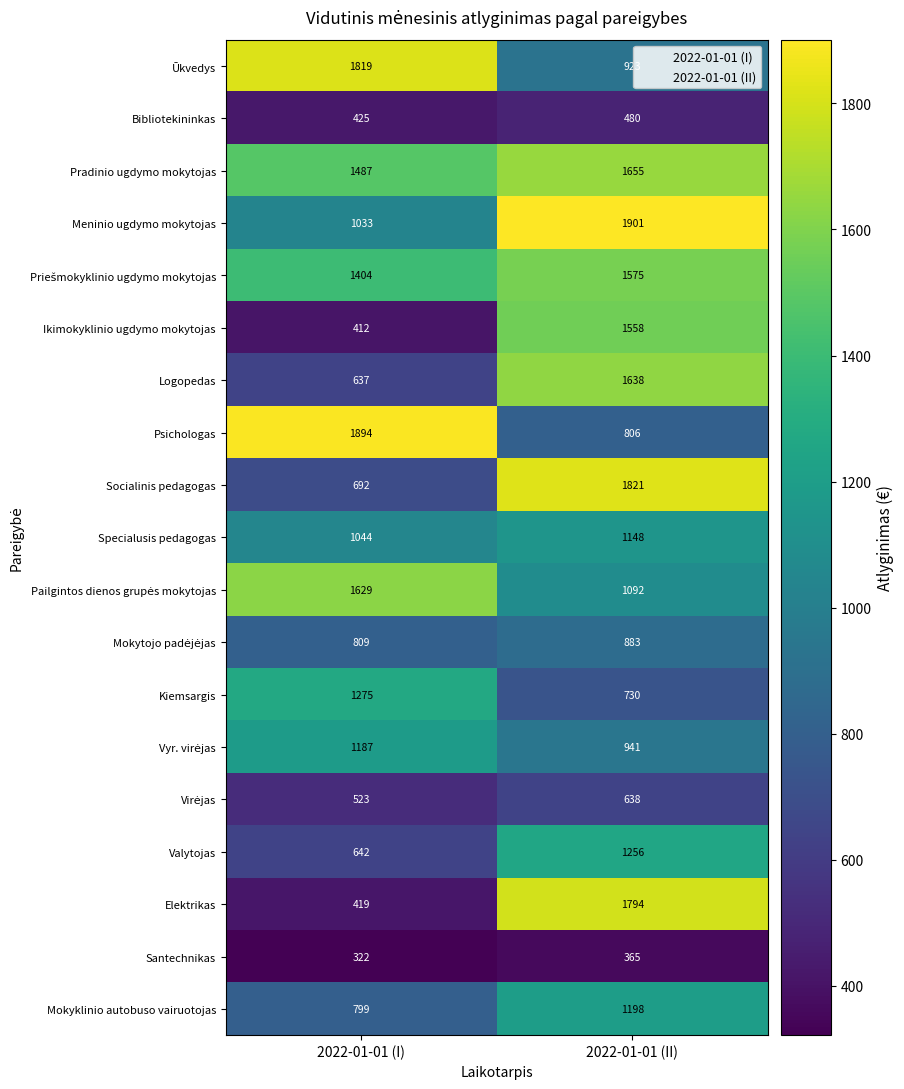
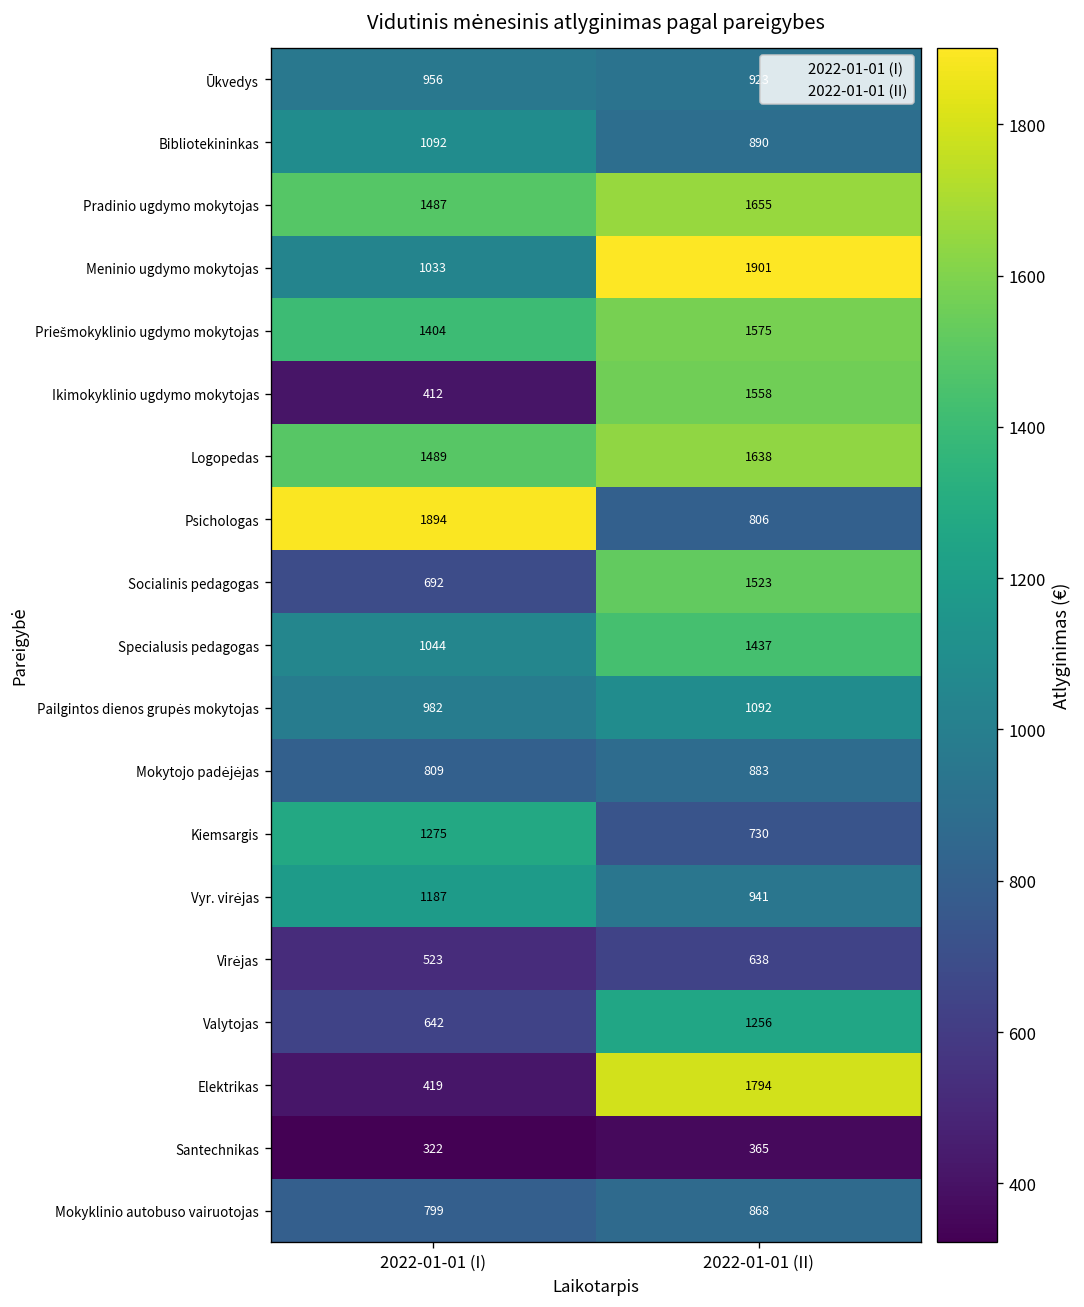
  {
    "Ūkvedys": {
-     "2022-01-01 (I)": 1819
+     "2022-01-01 (I)": 956
    },
    "Bibliotekininkas": {
-     "2022-01-01 (I)": 425,
-     "2022-01-01 (II)": 480
+     "2022-01-01 (I)": 1092,
+     "2022-01-01 (II)": 890
    },
    "Pradinio ugdymo mokytojas": {
      "2022-01-01 (I)": 1487,
      "2022-01-01 (II)": 1655
    },
    "Meninio ugdymo mokytojas": {
      "2022-01-01 (I)": 1033,
      "2022-01-01 (II)": 1901
    },
    "Priešmokyklinio ugdymo mokytojas": {
      "2022-01-01 (I)": 1404,
      "2022-01-01 (II)": 1575
    },
    "Ikimokyklinio ugdymo mokytojas": {
      "2022-01-01 (I)": 412,
      "2022-01-01 (II)": 1558
    },
    "Logopedas": {
-     "2022-01-01 (I)": 637,
+     "2022-01-01 (I)": 1489,
      "2022-01-01 (II)": 1638
    },
    "Psichologas": {
      "2022-01-01 (I)": 1894,
      "2022-01-01 (II)": 806
    },
    "Socialinis pedagogas": {
      "2022-01-01 (I)": 692,
-     "2022-01-01 (II)": 1821
+     "2022-01-01 (II)": 1523
    },
    "Specialusis pedagogas": {
      "2022-01-01 (I)": 1044,
-     "2022-01-01 (II)": 1148
+     "2022-01-01 (II)": 1437
    },
    "Pailgintos dienos grupės mokytojas": {
-     "2022-01-01 (I)": 1629,
+     "2022-01-01 (I)": 982,
      "2022-01-01 (II)": 1092
    },
    "Mokytojo padėjėjas": {
      "2022-01-01 (I)": 809,
      "2022-01-01 (II)": 883
    },
    "Kiemsargis": {
      "2022-01-01 (I)": 1275,
      "2022-01-01 (II)": 730
    },
    "Vyr. virėjas": {
      "2022-01-01 (I)": 1187,
      "2022-01-01 (II)": 941
    },
    "Virėjas": {
      "2022-01-01 (I)": 523,
      "2022-01-01 (II)": 638
    },
    "Valytojas": {
      "2022-01-01 (I)": 642,
      "2022-01-01 (II)": 1256
    },
    "Elektrikas": {
      "2022-01-01 (I)": 419,
      "2022-01-01 (II)": 1794
    },
    "Santechnikas": {
      "2022-01-01 (I)": 322,
      "2022-01-01 (II)": 365
    },
    "Mokyklinio autobuso vairuotojas": {
      "2022-01-01 (I)": 799,
-     "2022-01-01 (II)": 1198
+     "2022-01-01 (II)": 868
    }
  }
